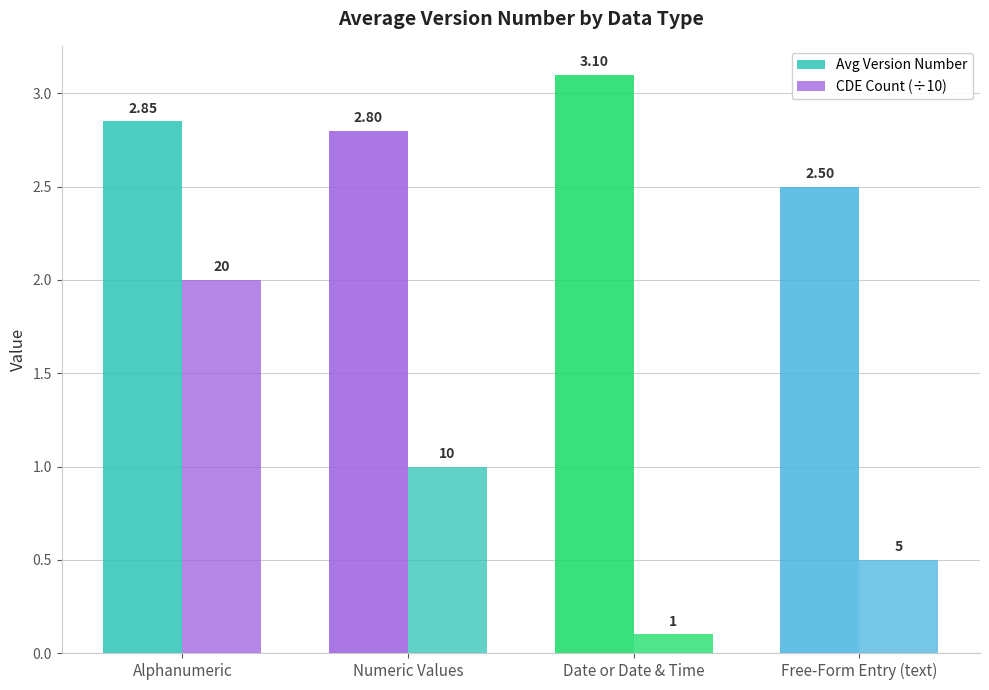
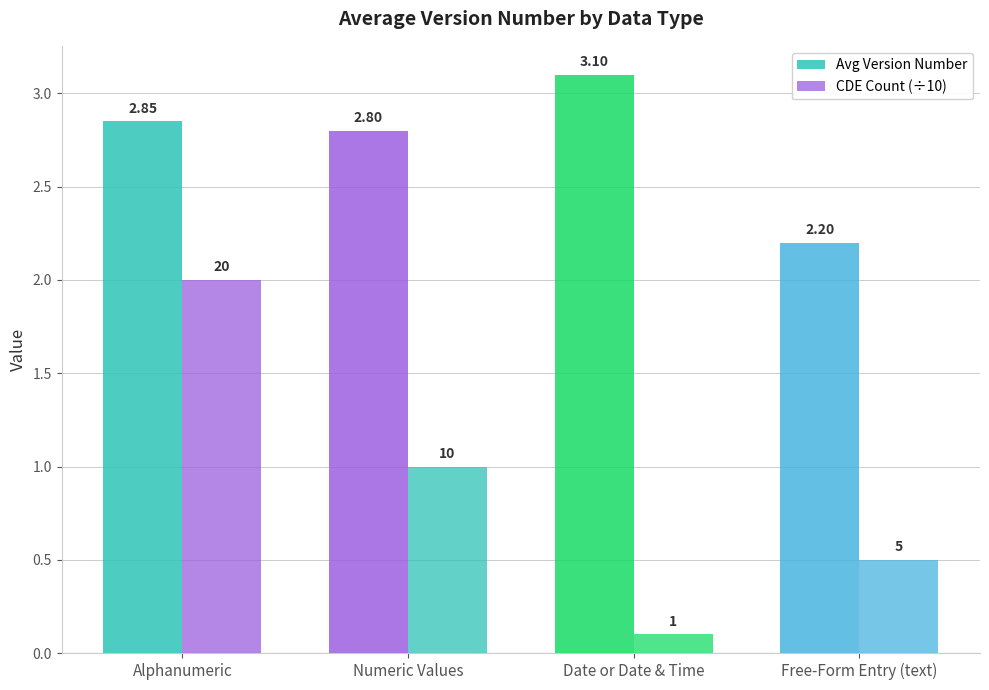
  {
    "Avg Version Number": {
      "Alphanumeric": 2.85,
      "Numeric Values": 2.80,
      "Date or Date & Time": 3.10,
-     "Free-Form Entry (text)": 2.50
+     "Free-Form Entry (text)": 2.20
    }
  }
